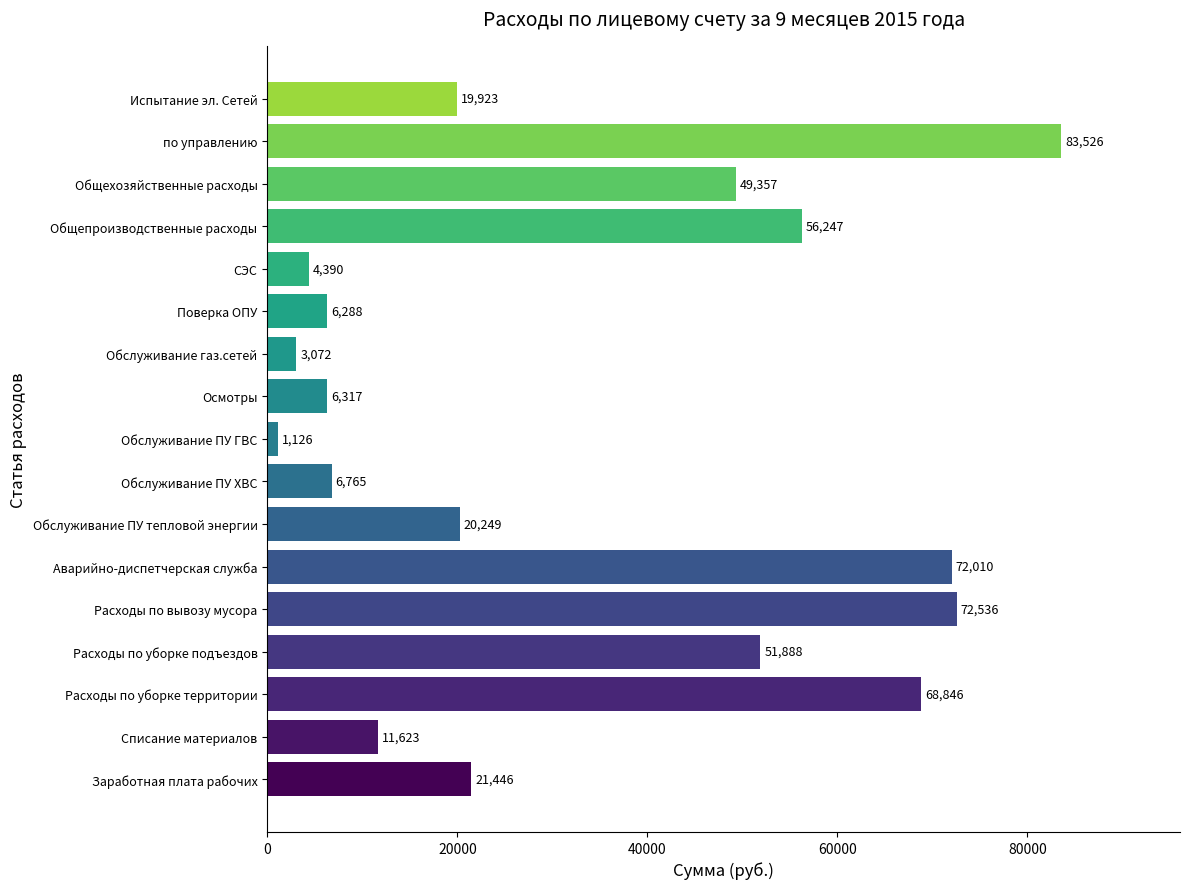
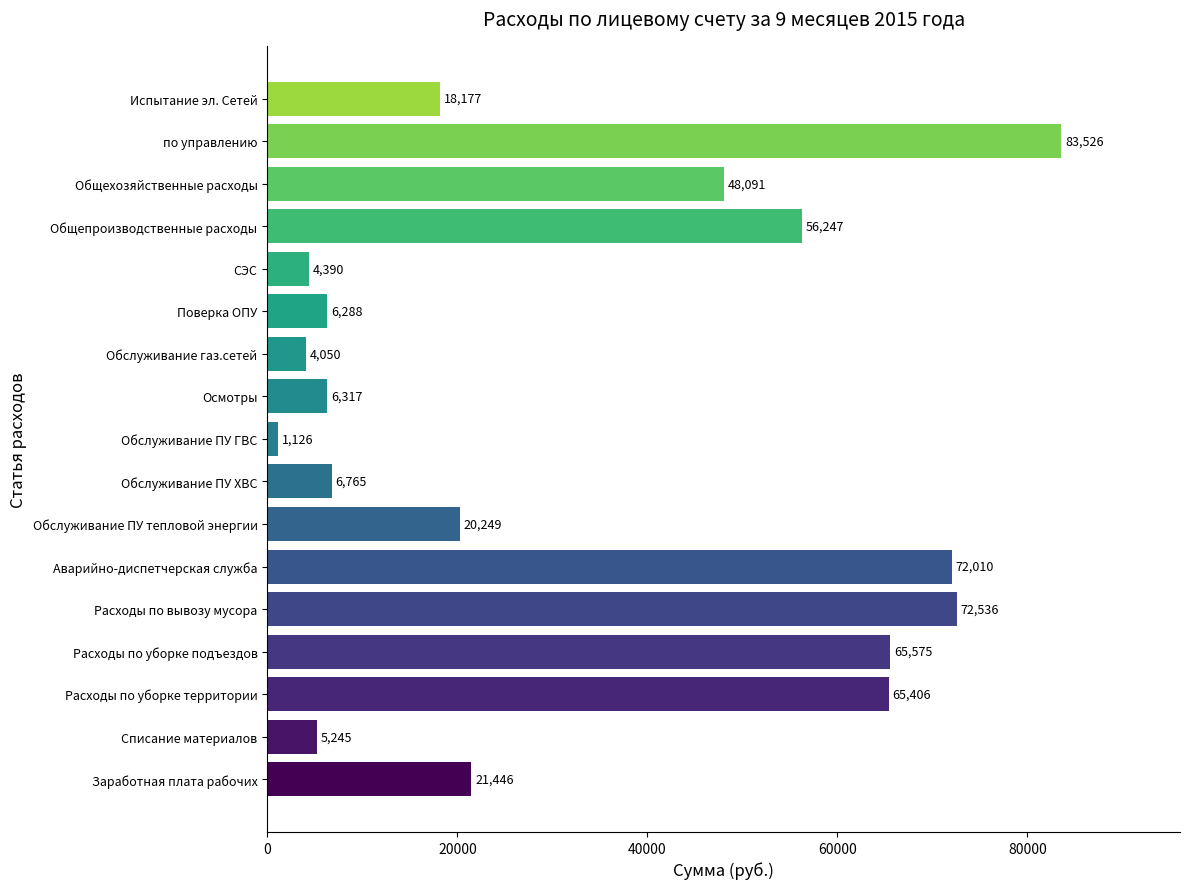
  {
-   "Испытание эл. Сетей": "19,923",
+   "Испытание эл. Сетей": "18,177",
    "по управлению": "83,526",
-   "Общехозяйственные расходы": "49,357",
+   "Общехозяйственные расходы": "48,091",
    "Общепроизводственные расходы": "56,247",
    "СЭС": "4,390",
    "Поверка ОПУ": "6,288",
-   "Обслуживание газ.сетей": "3,072",
+   "Обслуживание газ.сетей": "4,050",
    "Осмотры": "6,317",
    "Обслуживание ПУ ГВС": "1,126",
    "Обслуживание ПУ ХВС": "6,765",
    "Обслуживание ПУ тепловой энергии": "20,249",
    "Аварийно-диспетчерская служба": "72,010",
    "Расходы по вывозу мусора": "72,536",
-   "Расходы по уборке подъездов": "51,888",
-   "Расходы по уборке территории": "68,846",
-   "Списание материалов": "11,623",
+   "Расходы по уборке подъездов": "65,575",
+   "Расходы по уборке территории": "65,406",
+   "Списание материалов": "5,245",
    "Заработная плата рабочих": "21,446"
  }
